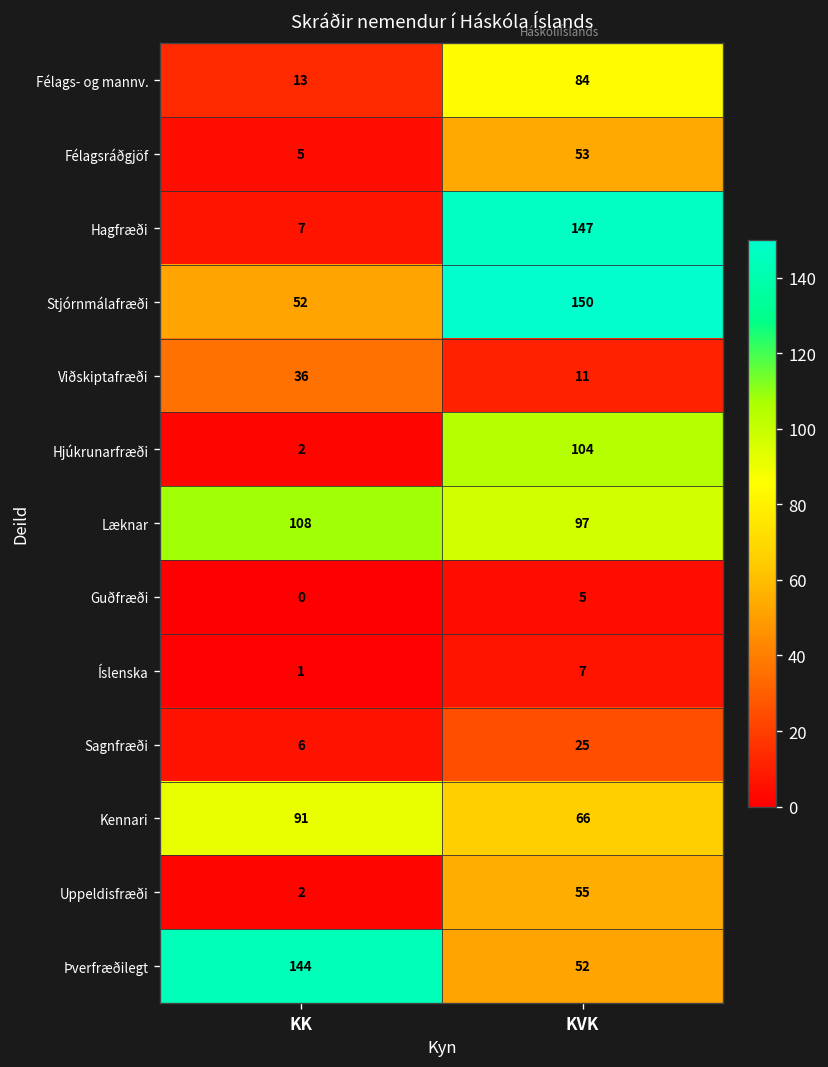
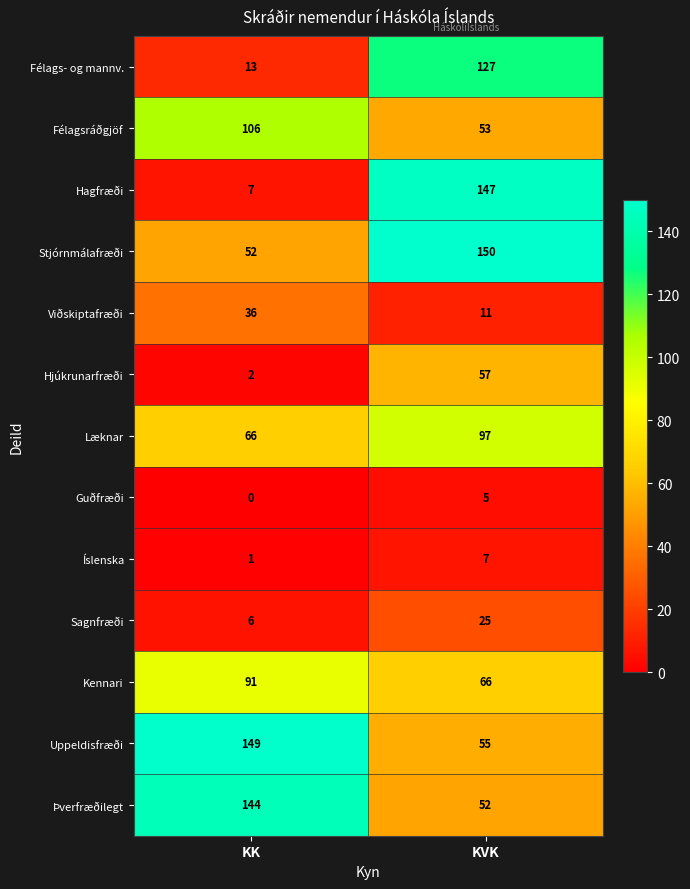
  {
    "Félags- og mannv.": {
      "KK": 13,
-     "KVK": 84
+     "KVK": 127
    },
    "Félagsráðgjöf": {
-     "KK": 5,
+     "KK": 106,
      "KVK": 53
    },
    "Hagfræði": {
      "KK": 7,
      "KVK": 147
    },
    "Stjórnmálafræði": {
      "KK": 52,
      "KVK": 150
    },
    "Viðskiptafræði": {
      "KK": 36,
      "KVK": 11
    },
    "Hjúkrunarfræði": {
      "KK": 2,
-     "KVK": 104
+     "KVK": 57
    },
    "Læknar": {
-     "KK": 108,
+     "KK": 66,
      "KVK": 97
    },
    "Guðfræði": {
      "KK": 0,
      "KVK": 5
    },
    "Íslenska": {
      "KK": 1,
      "KVK": 7
    },
    "Sagnfræði": {
      "KK": 6,
      "KVK": 25
    },
    "Kennari": {
      "KK": 91,
      "KVK": 66
    },
    "Uppeldisfræði": {
-     "KK": 2,
+     "KK": 149,
      "KVK": 55
    },
    "Þverfræðilegt": {
      "KK": 144,
      "KVK": 52
    }
  }
